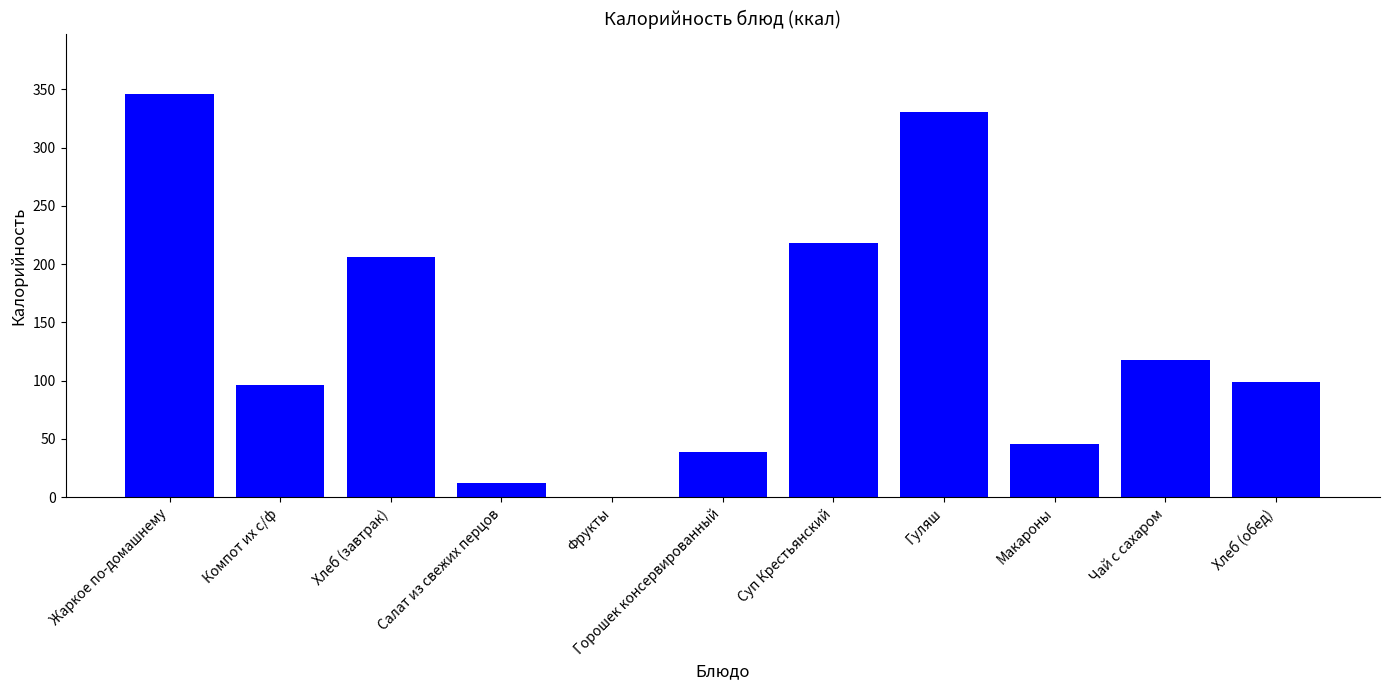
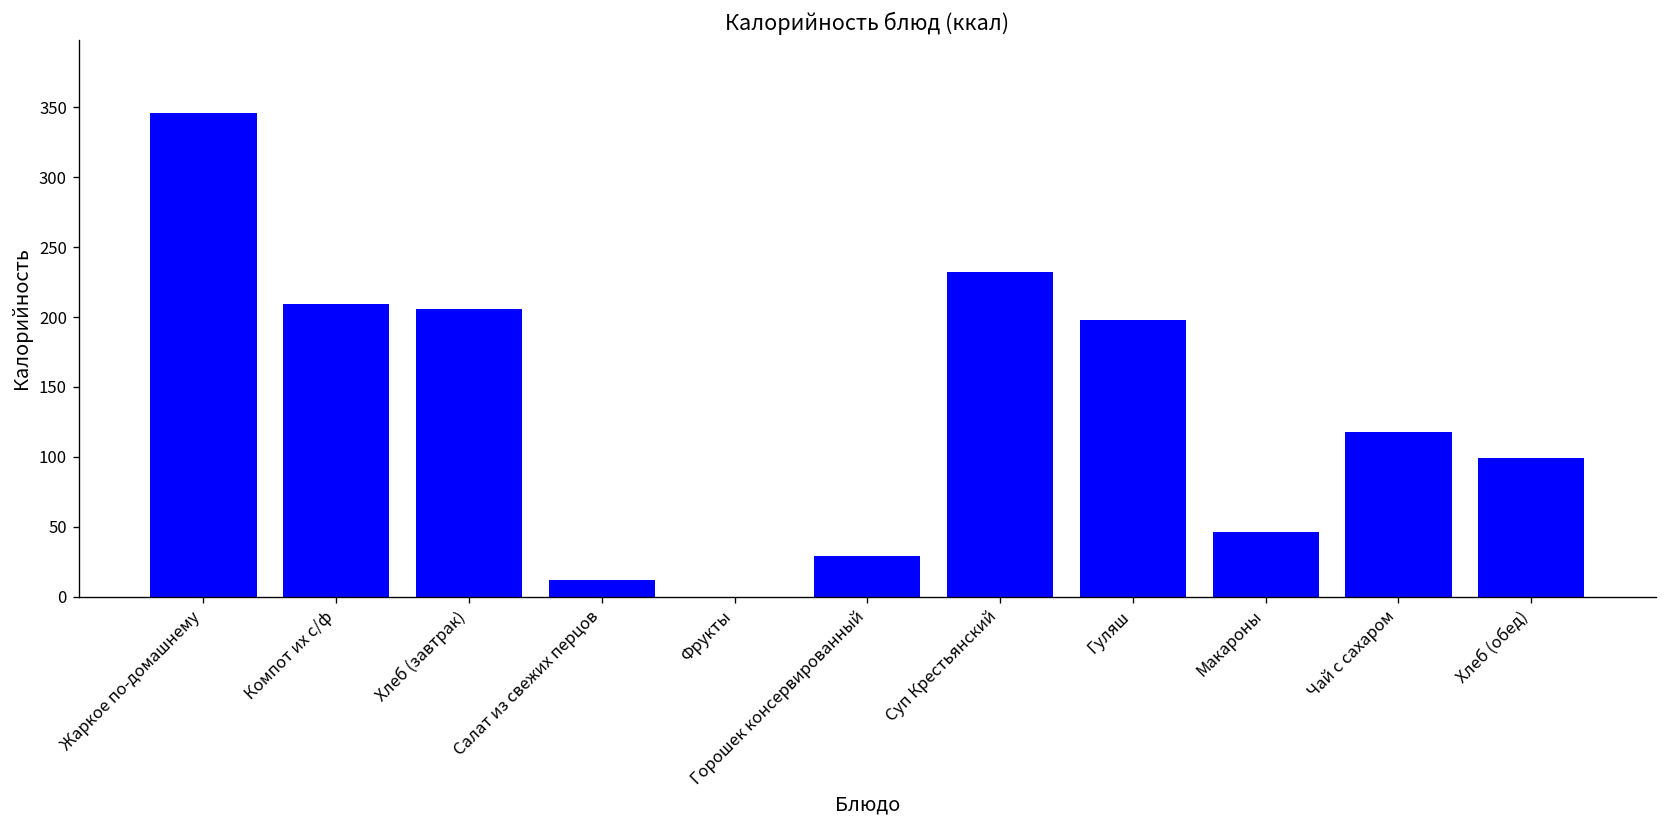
  {
    "Жаркое по-домашнему": 346,
-   "Компот их с/ф": 96,
+   "Компот их с/ф": 209,
    "Хлеб (завтрак)": 206,
    "Салат из свежих перцов": 12,
    "Фрукты": 0,
-   "Горошек консервированный": 39,
-   "Суп Крестьянский": 218,
-   "Гуляш": 331,
+   "Горошек консервированный": 29,
+   "Суп Крестьянский": 232,
+   "Гуляш": 198,
    "Макароны": 46,
    "Чай с сахаром": 118,
    "Хлеб (обед)": 99
  }
